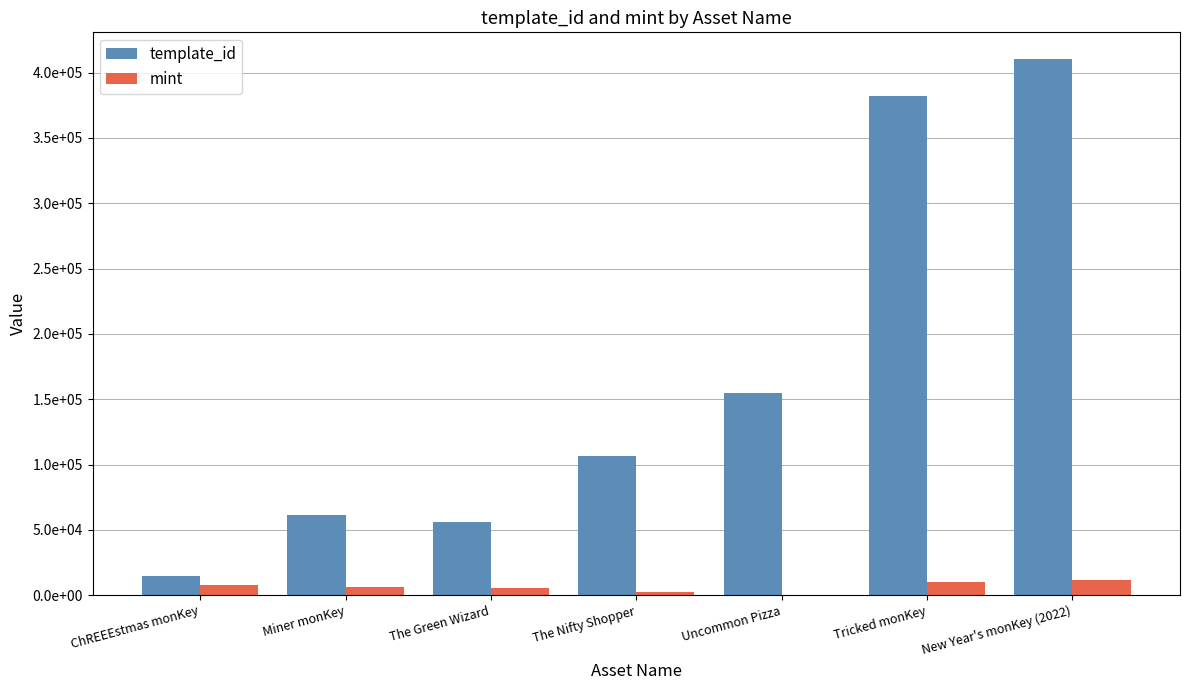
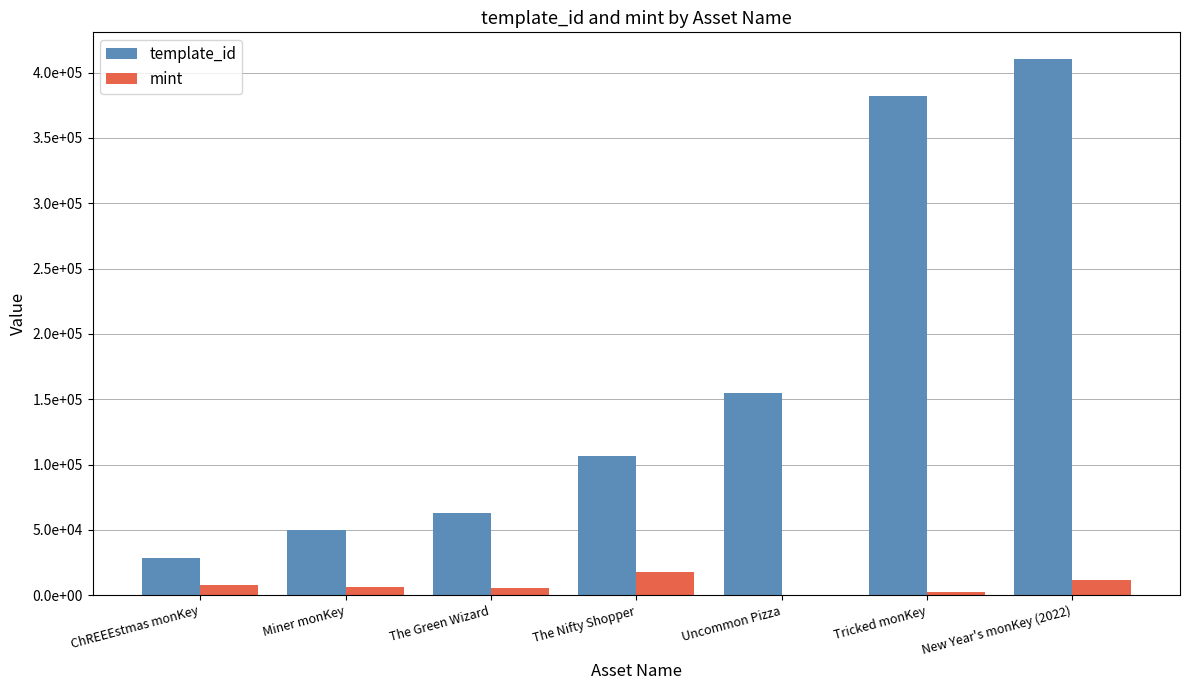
  {
    "template_id": {
-     "ChREEEstmas monKey": 15000,
-     "Miner monKey": 62000,
-     "The Green Wizard": 56000,
+     "ChREEEstmas monKey": 29000,
+     "Miner monKey": 50000,
+     "The Green Wizard": 63000,
      "The Nifty Shopper": 107000,
      "Uncommon Pizza": 155000,
      "Tricked monKey": 382000,
      "New Year's monKey (2022)": 410000
    },
    "mint": {
      "ChREEEstmas monKey": 8000,
      "Miner monKey": 6000,
      "The Green Wizard": 6000,
-     "The Nifty Shopper": 2000,
-     "Tricked monKey": 10000,
+     "The Nifty Shopper": 17000,
+     "Tricked monKey": 2000,
      "New Year's monKey (2022)": 12000
    }
  }
